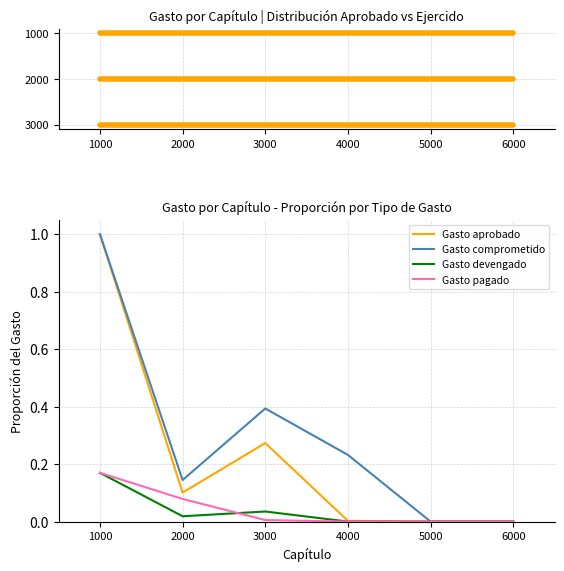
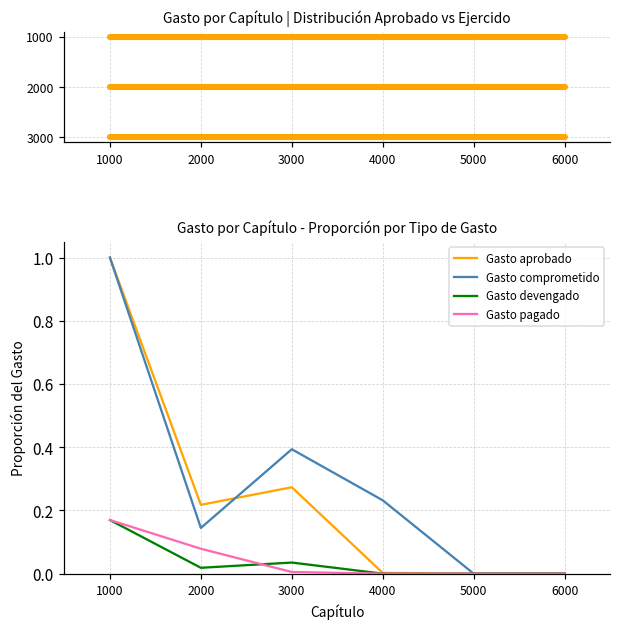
  {
    "Gasto por Capítulo - Proporción por Tipo de Gasto": {
      "Gasto aprobado": {
-       "2000": 0.10,
+       "2000": 0.22,
        "3000": 0.27
      },
      "Gasto comprometido": {
        "2000": 0.14,
        "3000": 0.39,
        "4000": 0.23
      },
      "Gasto devengado": {
        "2000": 0.02,
        "3000": 0.04
      },
      "Gasto pagado": {
        "2000": 0.08,
        "3000": 0.01
      }
    }
  }
